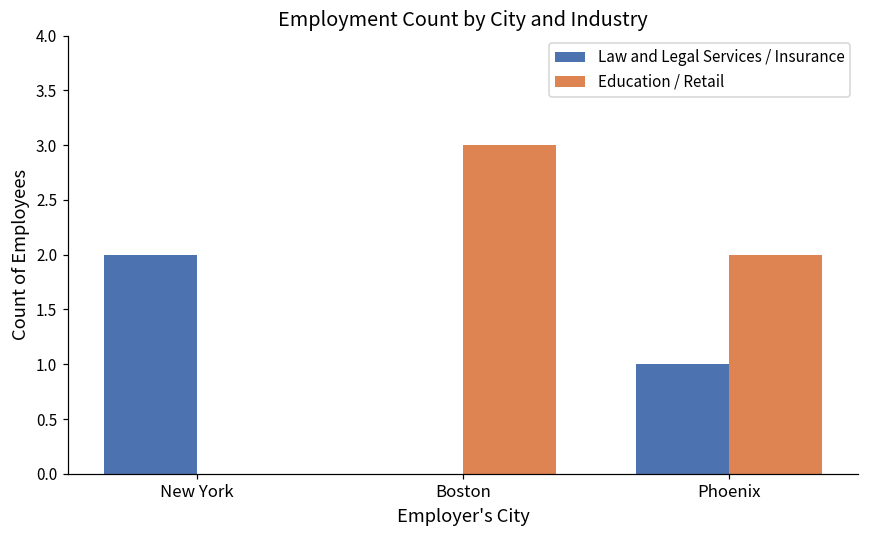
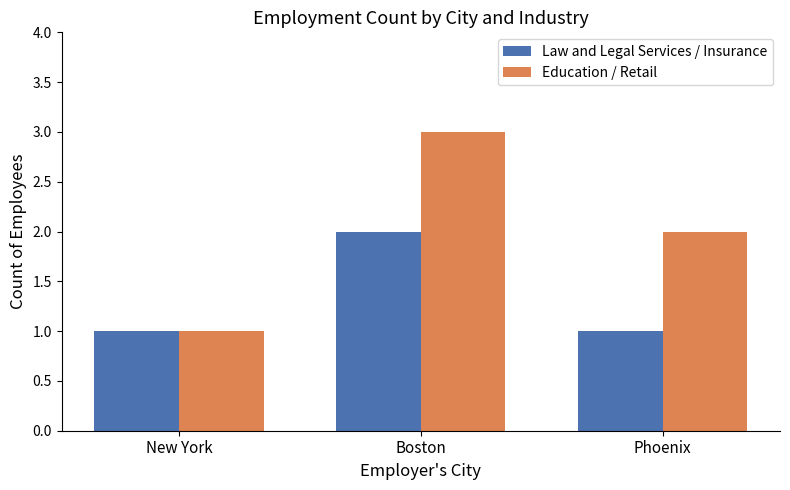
  {
    "Law and Legal Services / Insurance": {
-     "New York": 2,
-     "Boston": 0,
+     "New York": 1,
+     "Boston": 2,
      "Phoenix": 1
    },
    "Education / Retail": {
-     "New York": 0,
+     "New York": 1,
      "Boston": 3,
      "Phoenix": 2
    }
  }
